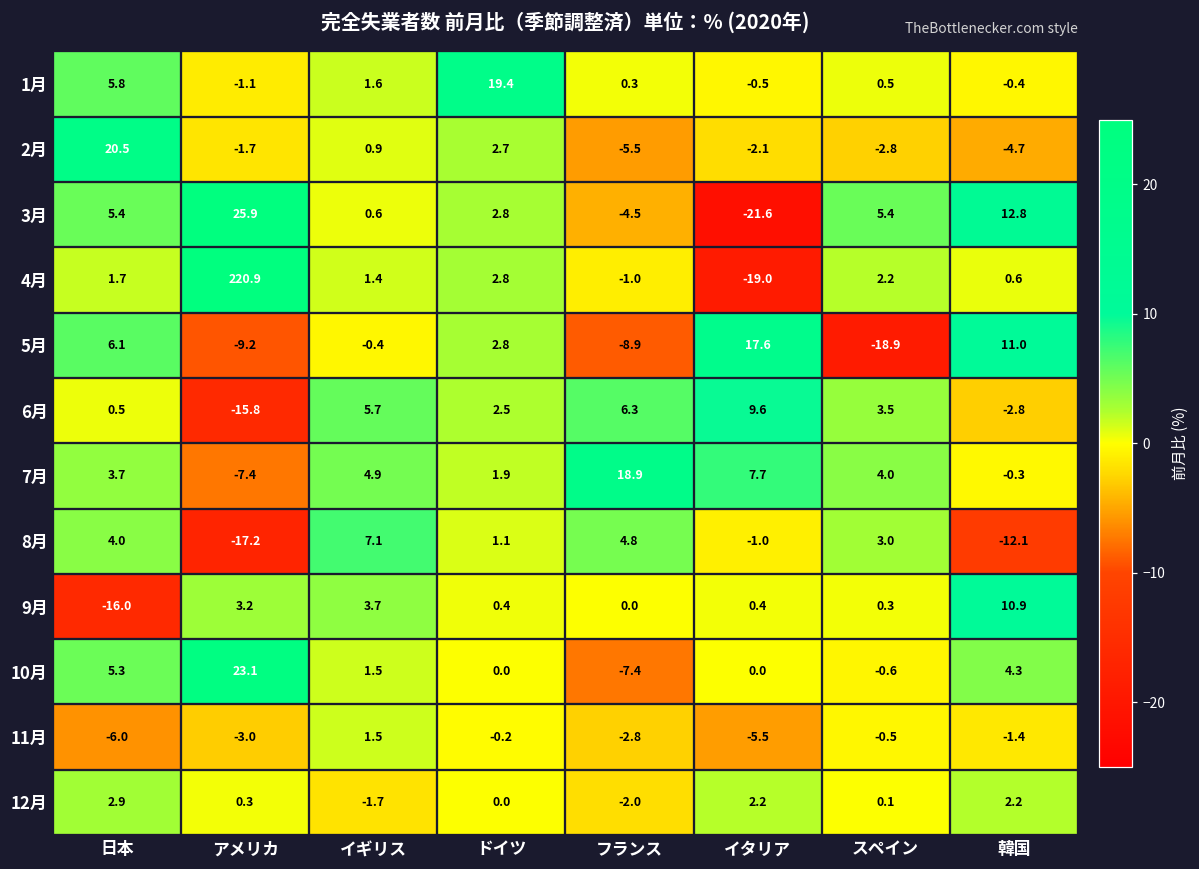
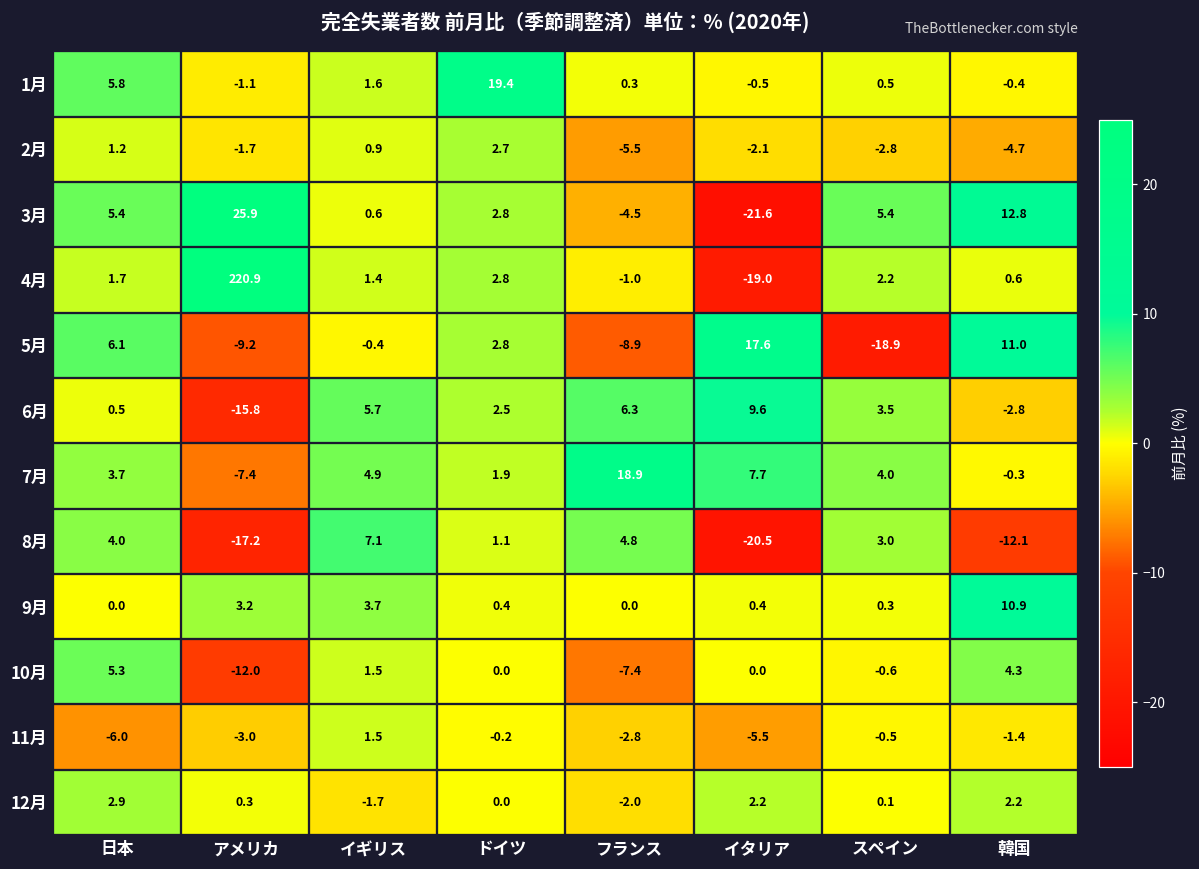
  {
    "1月": {
      "日本": 5.8,
      "アメリカ": -1.1,
      "イギリス": 1.6,
      "ドイツ": 19.4,
      "フランス": 0.3,
      "イタリア": -0.5,
      "スペイン": 0.5,
      "韓国": -0.4
    },
    "2月": {
-     "日本": 20.5,
+     "日本": 1.2,
      "アメリカ": -1.7,
      "イギリス": 0.9,
      "ドイツ": 2.7,
      "フランス": -5.5,
      "イタリア": -2.1,
      "スペイン": -2.8,
      "韓国": -4.7
    },
    "3月": {
      "日本": 5.4,
      "アメリカ": 25.9,
      "イギリス": 0.6,
      "ドイツ": 2.8,
      "フランス": -4.5,
      "イタリア": -21.6,
      "スペイン": 5.4,
      "韓国": 12.8
    },
    "4月": {
      "日本": 1.7,
      "アメリカ": 220.9,
      "イギリス": 1.4,
      "ドイツ": 2.8,
      "フランス": -1.0,
      "イタリア": -19.0,
      "スペイン": 2.2,
      "韓国": 0.6
    },
    "5月": {
      "日本": 6.1,
      "アメリカ": -9.2,
      "イギリス": -0.4,
      "ドイツ": 2.8,
      "フランス": -8.9,
      "イタリア": 17.6,
      "スペイン": -18.9,
      "韓国": 11.0
    },
    "6月": {
      "日本": 0.5,
      "アメリカ": -15.8,
      "イギリス": 5.7,
      "ドイツ": 2.5,
      "フランス": 6.3,
      "イタリア": 9.6,
      "スペイン": 3.5,
      "韓国": -2.8
    },
    "7月": {
      "日本": 3.7,
      "アメリカ": -7.4,
      "イギリス": 4.9,
      "ドイツ": 1.9,
      "フランス": 18.9,
      "イタリア": 7.7,
      "スペイン": 4.0,
      "韓国": -0.3
    },
    "8月": {
      "日本": 4.0,
      "アメリカ": -17.2,
      "イギリス": 7.1,
      "ドイツ": 1.1,
      "フランス": 4.8,
-     "イタリア": -1.0,
+     "イタリア": -20.5,
      "スペイン": 3.0,
      "韓国": -12.1
    },
    "9月": {
-     "日本": -16.0,
+     "日本": 0.0,
      "アメリカ": 3.2,
      "イギリス": 3.7,
      "ドイツ": 0.4,
      "フランス": 0.0,
      "イタリア": 0.4,
      "スペイン": 0.3,
      "韓国": 10.9
    },
    "10月": {
      "日本": 5.3,
-     "アメリカ": 23.1,
+     "アメリカ": -12.0,
      "イギリス": 1.5,
      "ドイツ": 0.0,
      "フランス": -7.4,
      "イタリア": 0.0,
      "スペイン": -0.6,
      "韓国": 4.3
    },
    "11月": {
      "日本": -6.0,
      "アメリカ": -3.0,
      "イギリス": 1.5,
      "ドイツ": -0.2,
      "フランス": -2.8,
      "イタリア": -5.5,
      "スペイン": -0.5,
      "韓国": -1.4
    },
    "12月": {
      "日本": 2.9,
      "アメリカ": 0.3,
      "イギリス": -1.7,
      "ドイツ": 0.0,
      "フランス": -2.0,
      "イタリア": 2.2,
      "スペイン": 0.1,
      "韓国": 2.2
    }
  }
